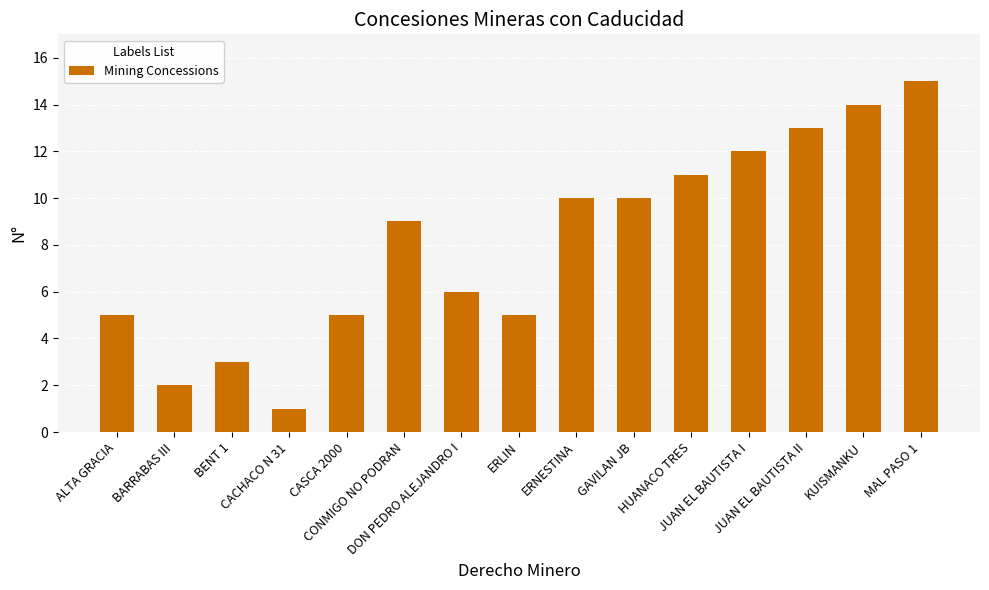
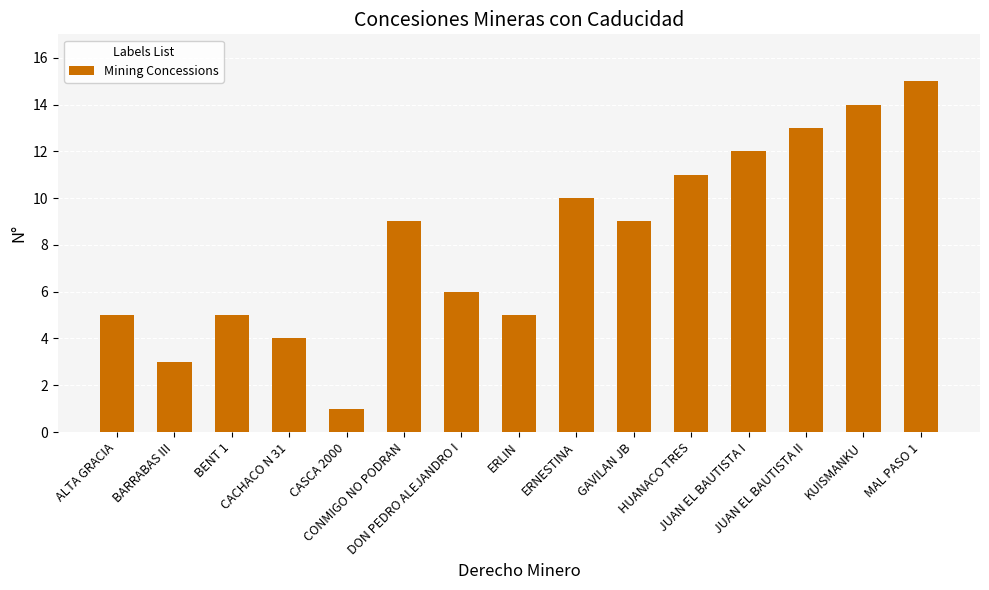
  {
    "ALTA GRACIA": 5,
-   "BARRABAS III": 2,
-   "BENT 1": 3,
-   "CACHACO N 31": 1,
-   "CASCA 2000": 5,
+   "BARRABAS III": 3,
+   "BENT 1": 5,
+   "CACHACO N 31": 4,
+   "CASCA 2000": 1,
    "CONMIGO NO PODRAN": 9,
    "DON PEDRO ALEJANDRO I": 6,
    "ERLIN": 5,
    "ERNESTINA": 10,
-   "GAVILAN JB": 10,
+   "GAVILAN JB": 9,
    "HUANACO TRES": 11,
    "JUAN EL BAUTISTA I": 12,
    "JUAN EL BAUTISTA II": 13,
    "KUISMANKU": 14,
    "MAL PASO 1": 15
  }
